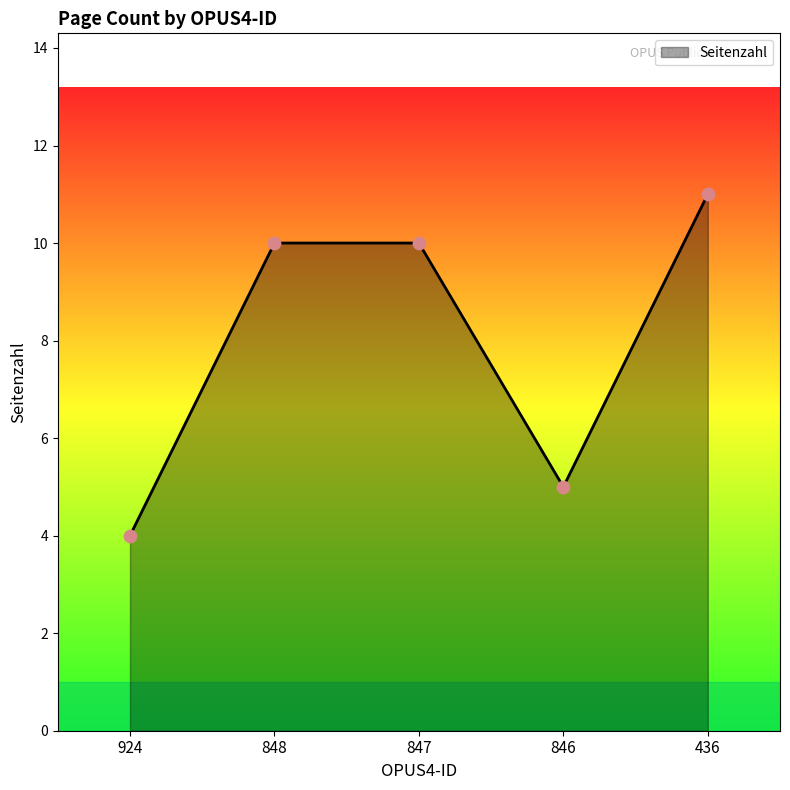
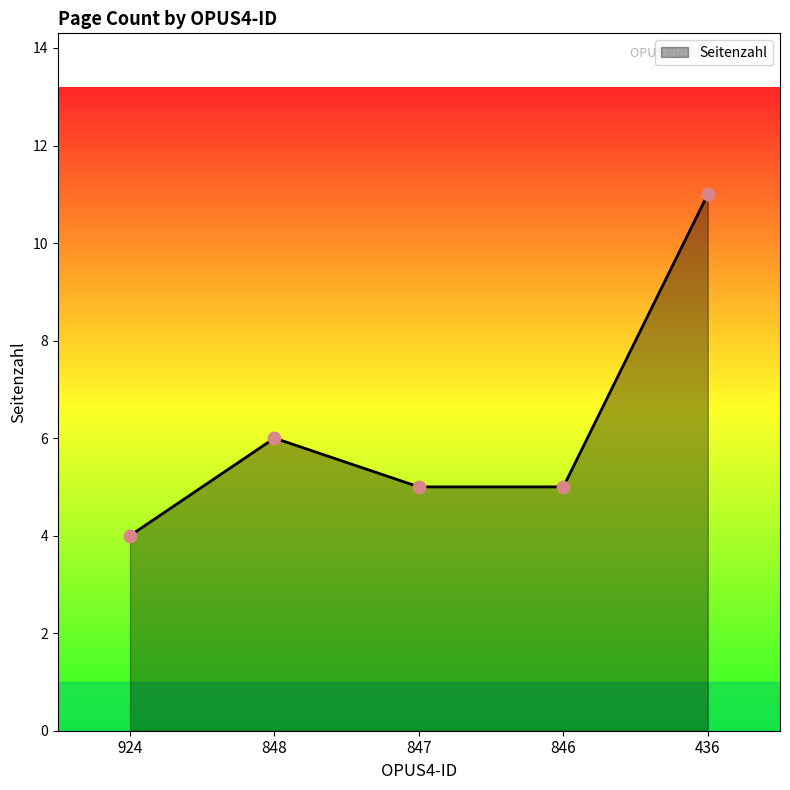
  {
    "924": 4,
-   "848": 10,
-   "847": 10,
+   "848": 6,
+   "847": 5,
    "846": 5,
    "436": 11
  }
